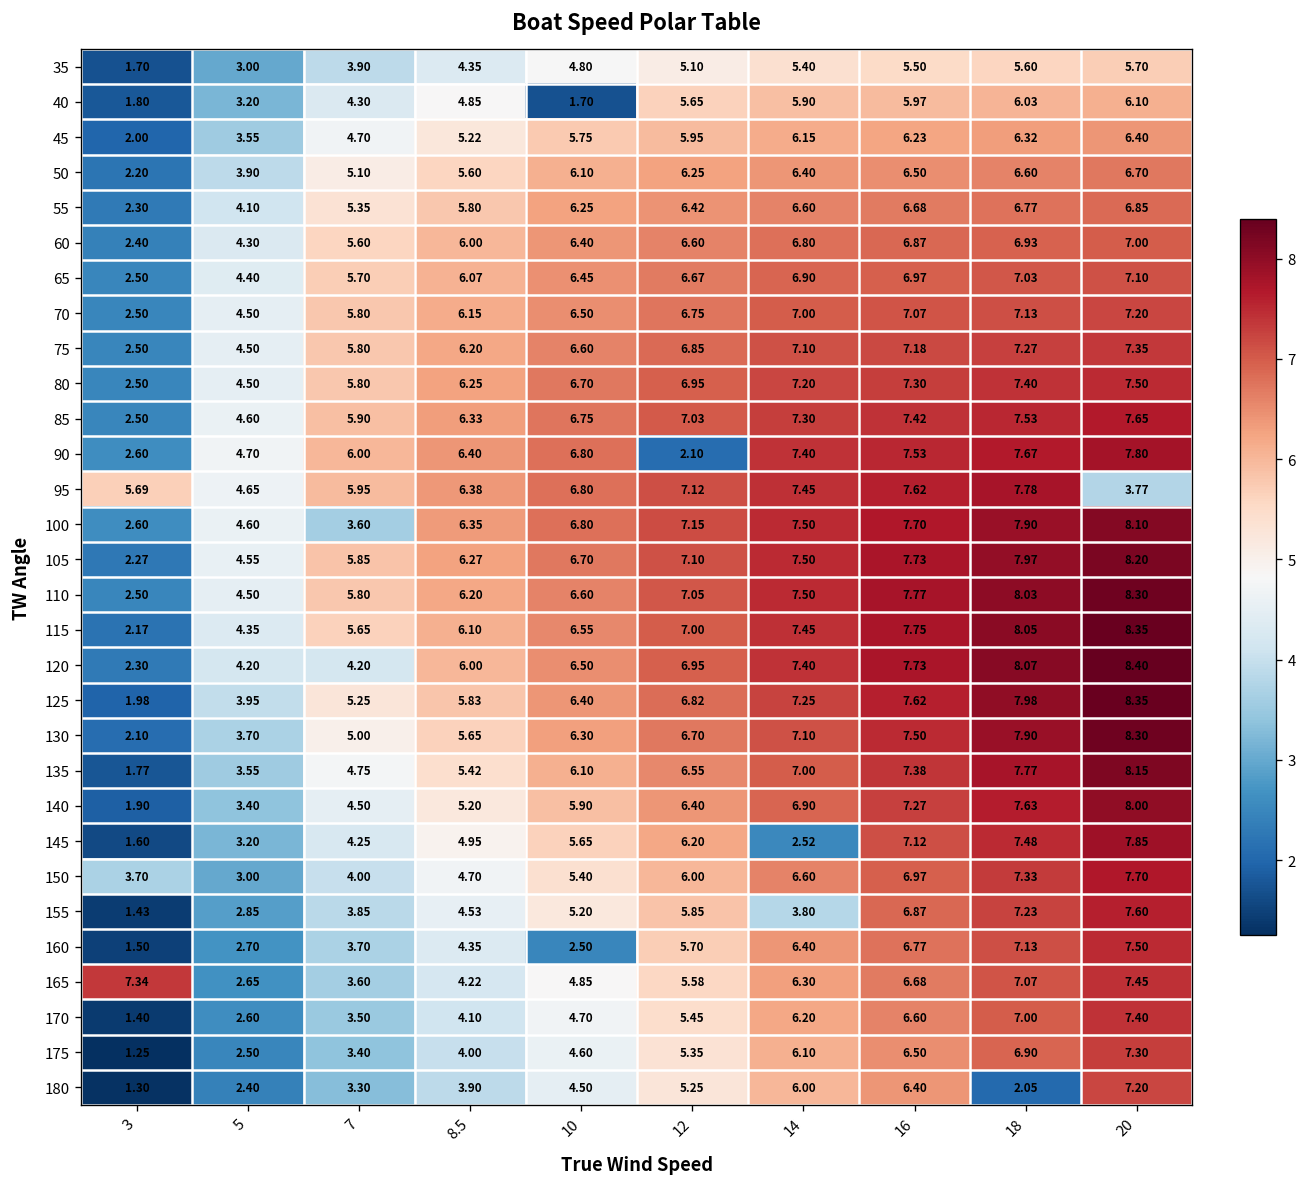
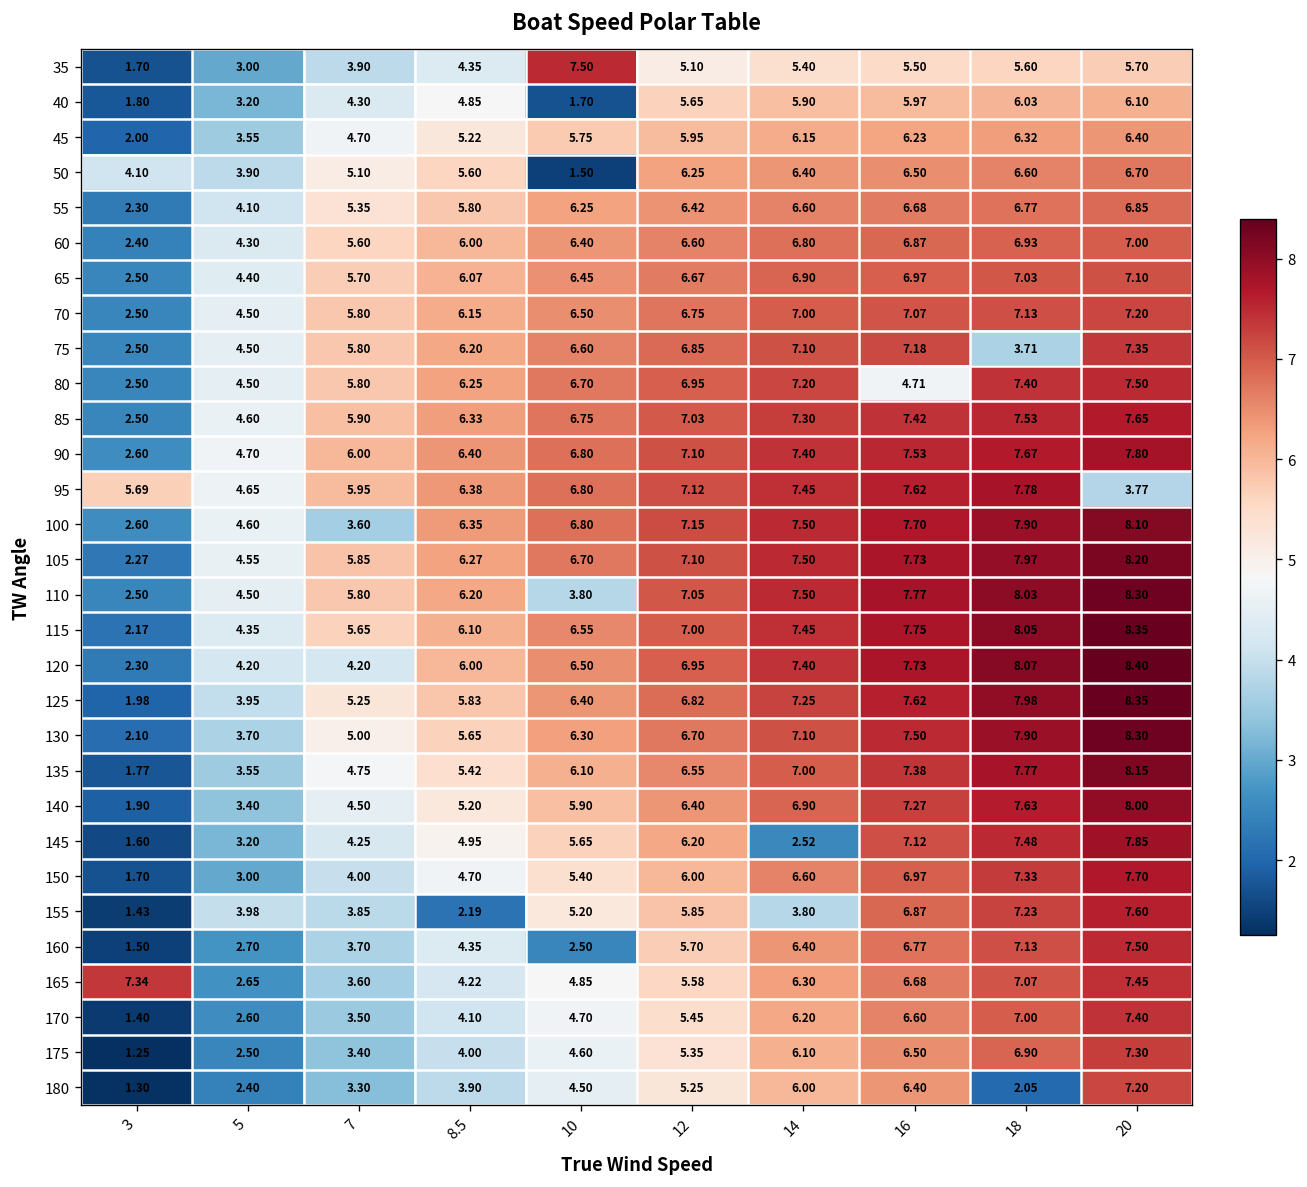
  {
    "35": {
      "3": 1.70,
      "5": 3.00,
      "7": 3.90,
      "8.5": 4.35,
-     "10": 4.80,
+     "10": 7.50,
      "12": 5.10,
      "14": 5.40,
      "16": 5.50,
      "18": 5.60,
      "20": 5.70
    },
    "50": {
-     "3": 2.20,
+     "3": 4.10,
      "5": 3.90,
      "7": 5.10,
      "8.5": 5.60,
-     "10": 6.10,
+     "10": 1.50,
      "12": 6.25,
      "14": 6.40,
      "16": 6.50,
      "18": 6.60,
      "20": 6.70
    },
    "75": {
      "3": 2.50,
      "5": 4.50,
      "7": 5.80,
      "8.5": 6.20,
      "10": 6.60,
      "12": 6.85,
      "14": 7.10,
      "16": 7.18,
-     "18": 7.27,
+     "18": 3.71,
      "20": 7.35
    },
    "80": {
      "3": 2.50,
      "5": 4.50,
      "7": 5.80,
      "8.5": 6.25,
      "10": 6.70,
      "12": 6.95,
      "14": 7.20,
-     "16": 7.30,
+     "16": 4.71,
      "18": 7.40,
      "20": 7.50
    },
    "90": {
      "3": 2.60,
      "5": 4.70,
      "7": 6.00,
      "8.5": 6.40,
      "10": 6.80,
-     "12": 2.10,
+     "12": 7.10,
      "14": 7.40,
      "16": 7.53,
      "18": 7.67,
      "20": 7.80
    },
    "110": {
      "3": 2.50,
      "5": 4.50,
      "7": 5.80,
      "8.5": 6.20,
-     "10": 6.60,
+     "10": 3.80,
      "12": 7.05,
      "14": 7.50,
      "16": 7.77,
      "18": 8.03,
      "20": 8.30
    },
    "150": {
-     "3": 3.70,
+     "3": 1.70,
      "5": 3.00,
      "7": 4.00,
      "8.5": 4.70,
      "10": 5.40,
      "12": 6.00,
      "14": 6.60,
      "16": 6.97,
      "18": 7.33,
      "20": 7.70
    },
    "155": {
      "3": 1.43,
-     "5": 2.85,
+     "5": 3.98,
      "7": 3.85,
-     "8.5": 4.53,
+     "8.5": 2.19,
      "10": 5.20,
      "12": 5.85,
      "14": 3.80,
      "16": 6.87,
      "18": 7.23,
      "20": 7.60
    }
  }
